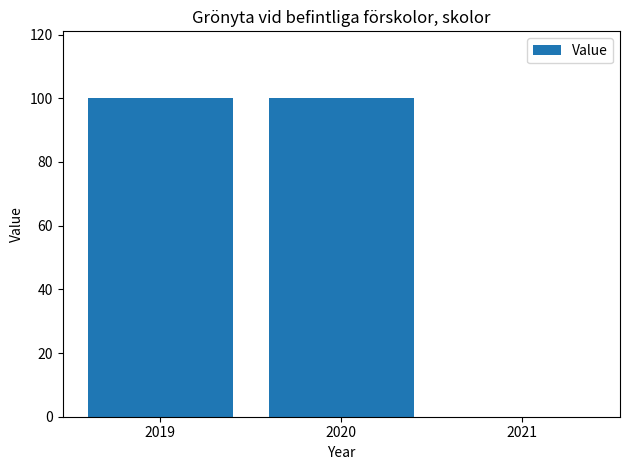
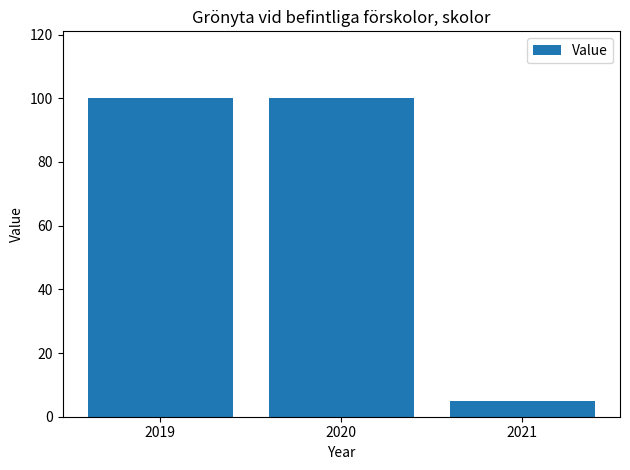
  {
    "2019": 100,
    "2020": 100,
-   "2021": 0
+   "2021": 5
  }
